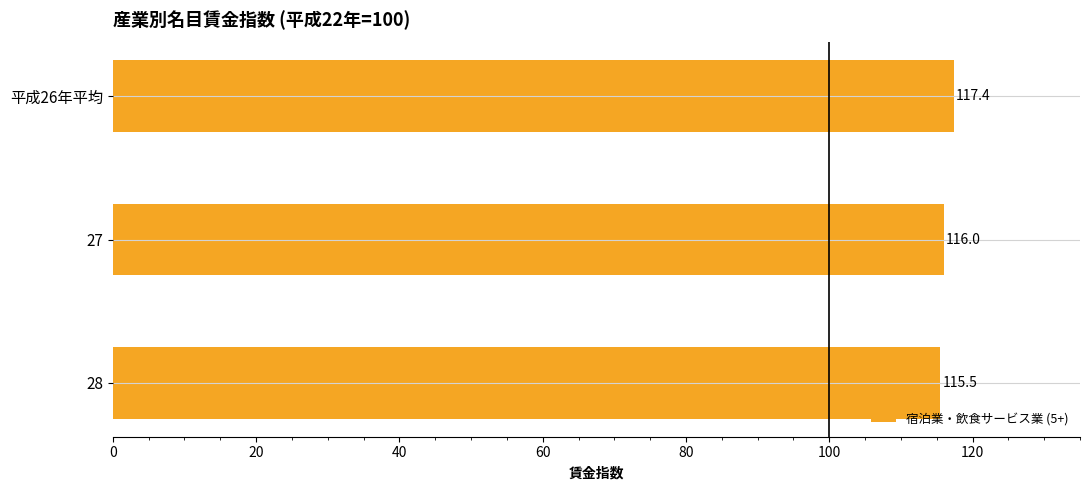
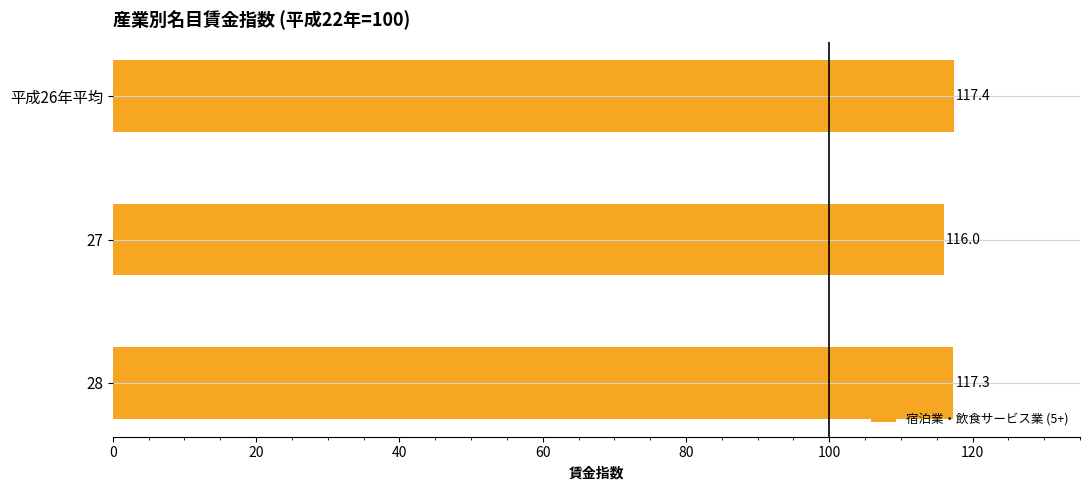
  {
    "平成26年平均": 117.4,
    "27": 116.0,
-   "28": 115.5
+   "28": 117.3
  }
